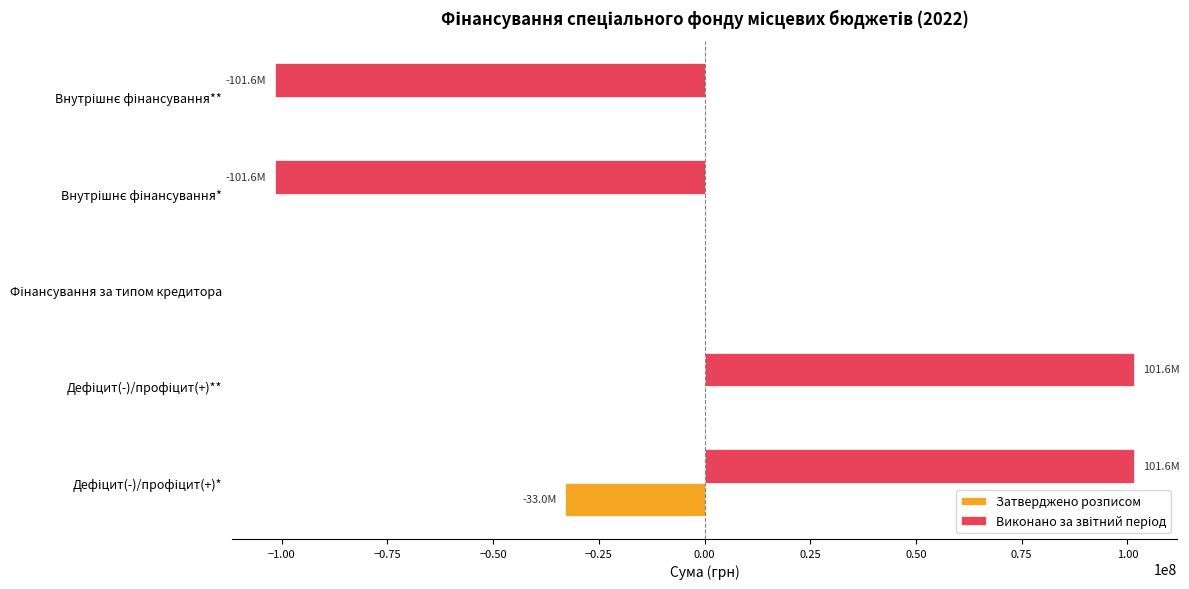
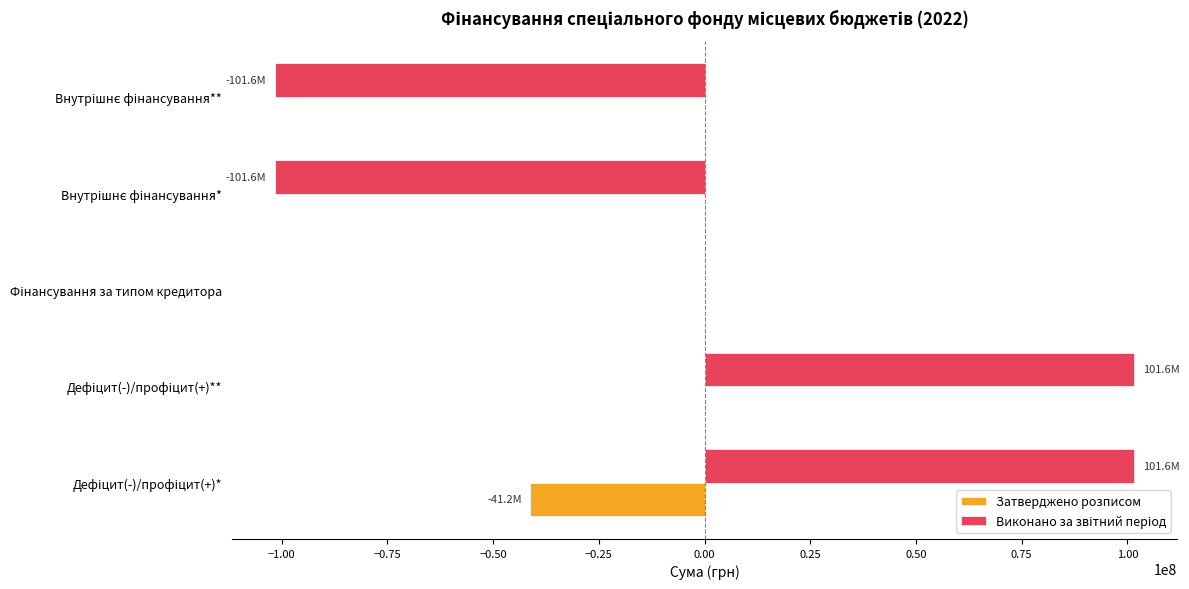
  {
    "Затверджено розписом": {
-     "Дефіцит(-)/профіцит(+)*": "-33.0M"
+     "Дефіцит(-)/профіцит(+)*": "-41.2M"
    },
    "Виконано за звітний період": {
      "Внутрішнє фінансування**": "-101.6M",
      "Внутрішнє фінансування*": "-101.6M",
      "Дефіцит(-)/профіцит(+)**": "101.6M",
      "Дефіцит(-)/профіцит(+)*": "101.6M"
    }
  }
